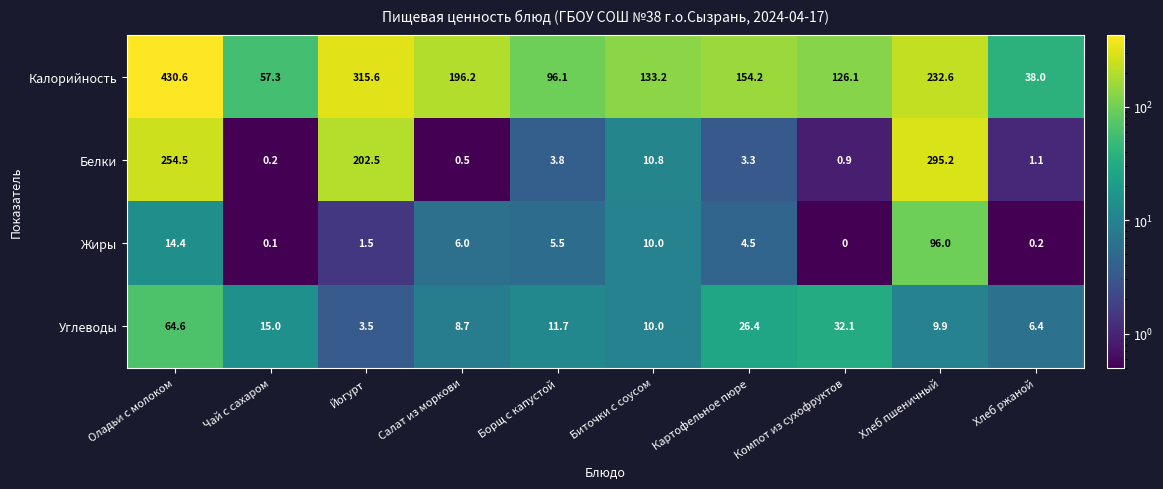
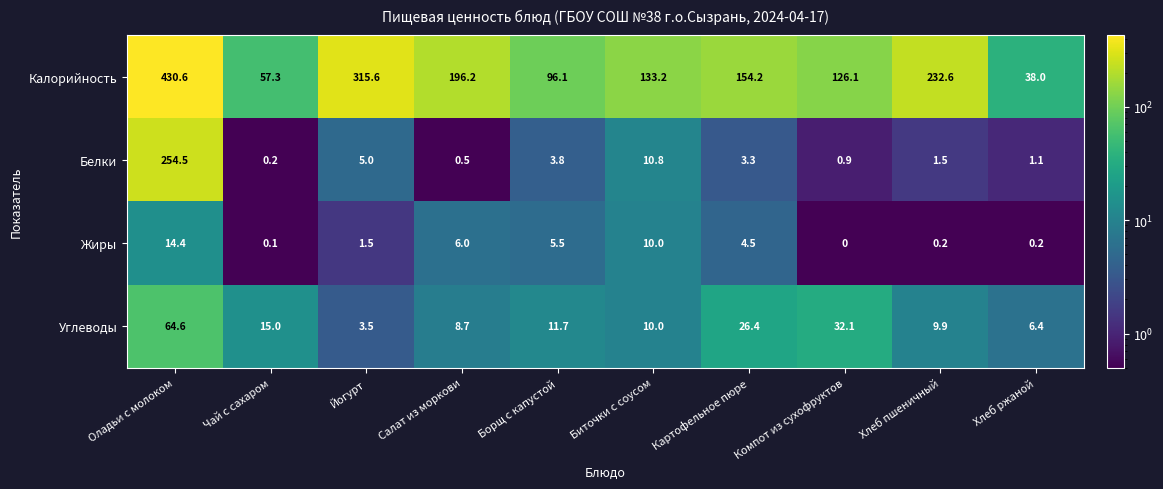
  {
    "Калорийность": {
      "Оладьи с молоком": 430.6,
      "Чай с сахаром": 57.3,
      "Йогурт": 315.6,
      "Салат из моркови": 196.2,
      "Борщ с капустой": 96.1,
      "Биточки с соусом": 133.2,
      "Картофельное пюре": 154.2,
      "Компот из сухофруктов": 126.1,
      "Хлеб пшеничный": 232.6,
      "Хлеб ржаной": 38.0
    },
    "Белки": {
      "Оладьи с молоком": 254.5,
      "Чай с сахаром": 0.2,
-     "Йогурт": 202.5,
+     "Йогурт": 5.0,
      "Салат из моркови": 0.5,
      "Борщ с капустой": 3.8,
      "Биточки с соусом": 10.8,
      "Картофельное пюре": 3.3,
      "Компот из сухофруктов": 0.9,
-     "Хлеб пшеничный": 295.2,
+     "Хлеб пшеничный": 1.5,
      "Хлеб ржаной": 1.1
    },
    "Жиры": {
      "Оладьи с молоком": 14.4,
      "Чай с сахаром": 0.1,
      "Йогурт": 1.5,
      "Салат из моркови": 6.0,
      "Борщ с капустой": 5.5,
      "Биточки с соусом": 10.0,
      "Картофельное пюре": 4.5,
      "Компот из сухофруктов": 0,
-     "Хлеб пшеничный": 96.0,
+     "Хлеб пшеничный": 0.2,
      "Хлеб ржаной": 0.2
    },
    "Углеводы": {
      "Оладьи с молоком": 64.6,
      "Чай с сахаром": 15.0,
      "Йогурт": 3.5,
      "Салат из моркови": 8.7,
      "Борщ с капустой": 11.7,
      "Биточки с соусом": 10.0,
      "Картофельное пюре": 26.4,
      "Компот из сухофруктов": 32.1,
      "Хлеб пшеничный": 9.9,
      "Хлеб ржаной": 6.4
    }
  }
